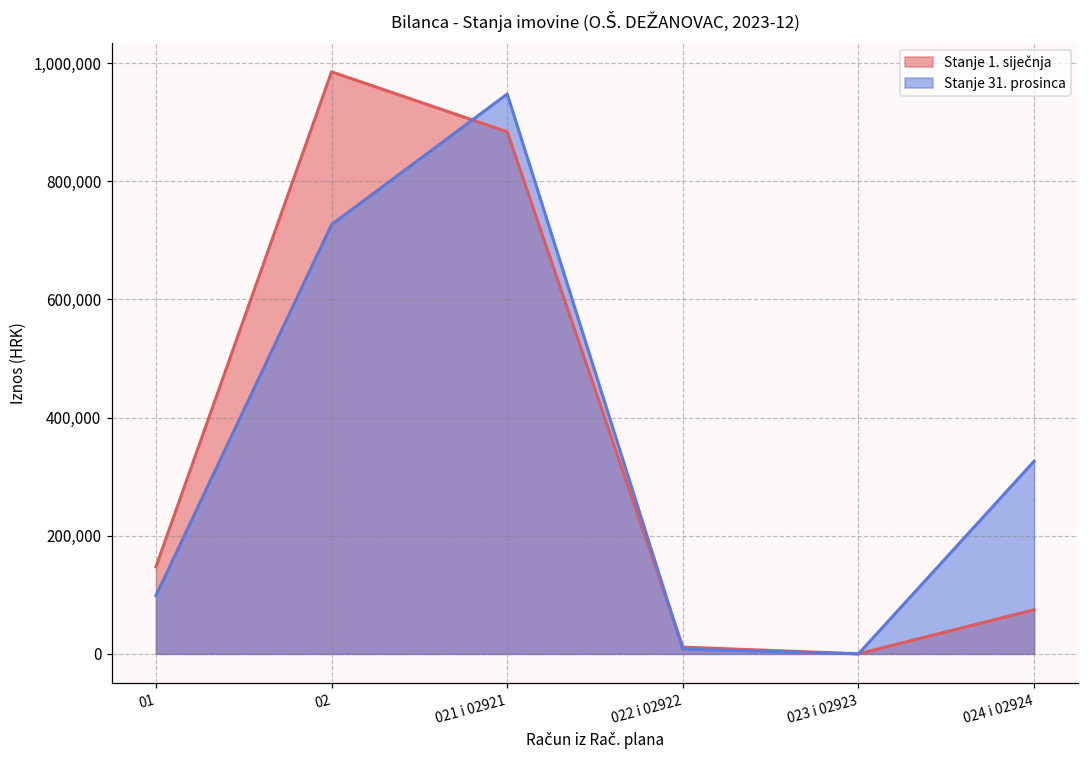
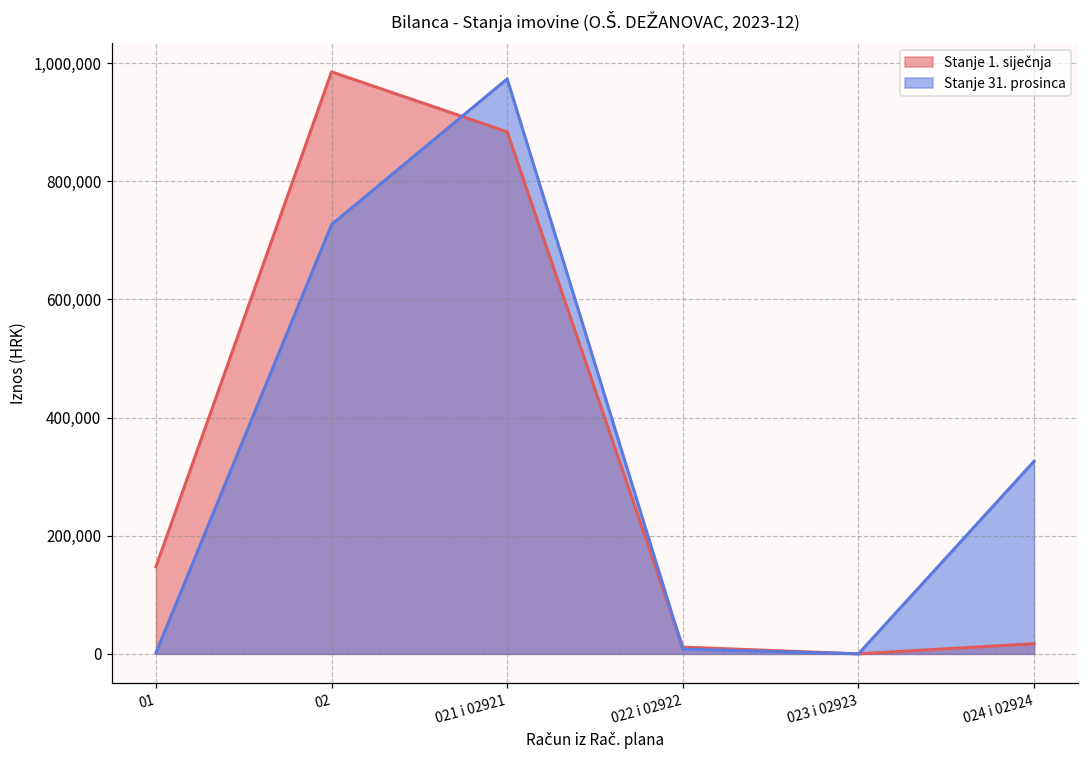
  {
    "Stanje 1. siječnja": {
      "01": "150,000",
      "02": "990,000",
      "021 i 02921": "880,000",
-     "024 i 02924": "70,000"
+     "024 i 02924": "20,000"
    },
    "Stanje 31. prosinca": {
-     "01": "100,000",
+     "01": "0",
      "02": "730,000",
-     "021 i 02921": "950,000",
+     "021 i 02921": "970,000",
      "024 i 02924": "330,000"
    }
  }
